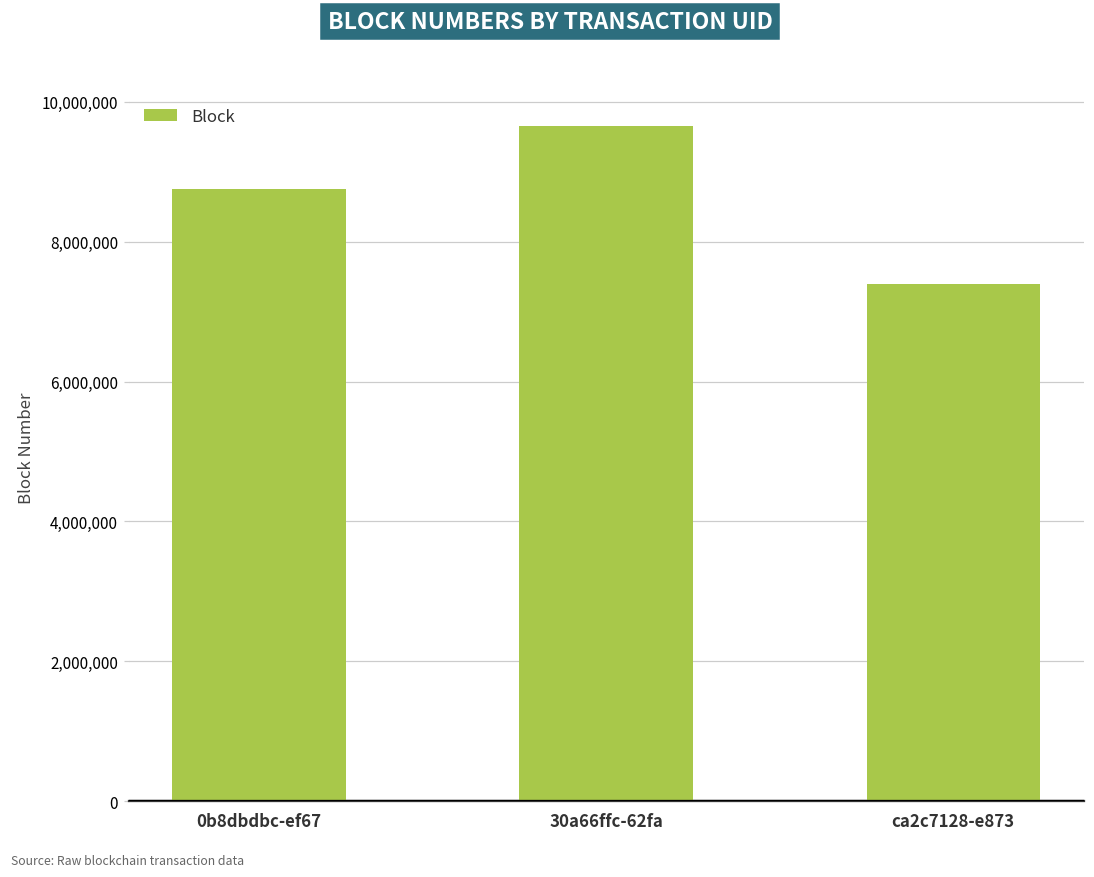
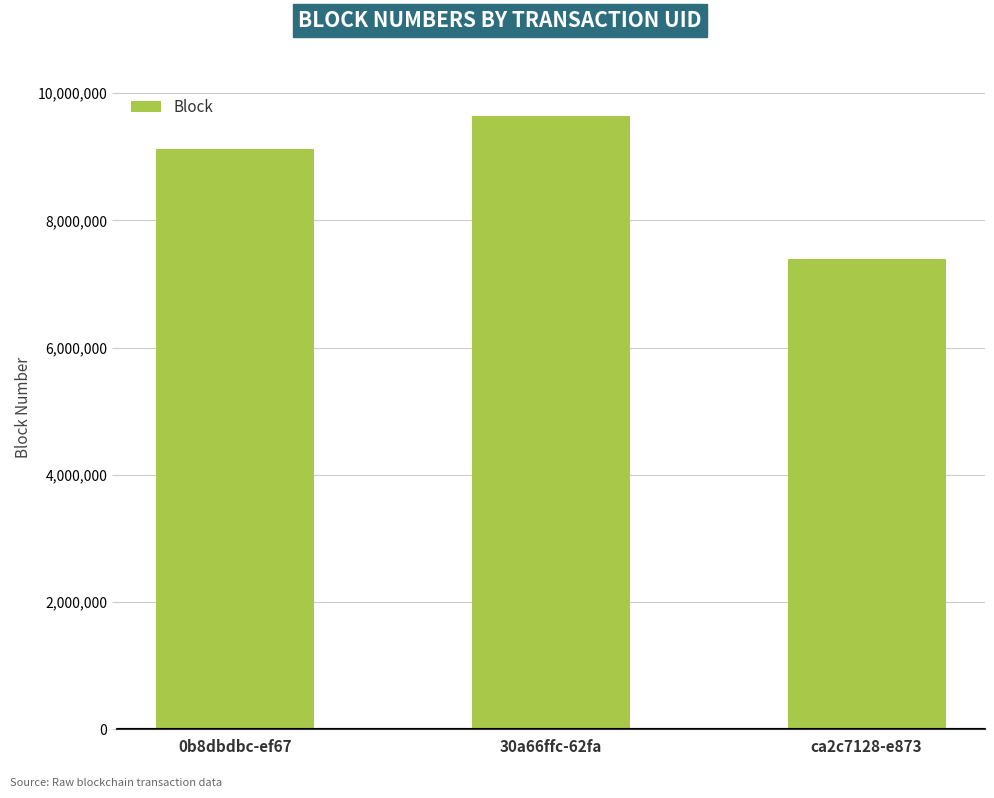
  {
-   "0b8dbdbc-ef67": "8,700,000",
+   "0b8dbdbc-ef67": "9,100,000",
    "30a66ffc-62fa": "9,600,000",
    "ca2c7128-e873": "7,400,000"
  }
